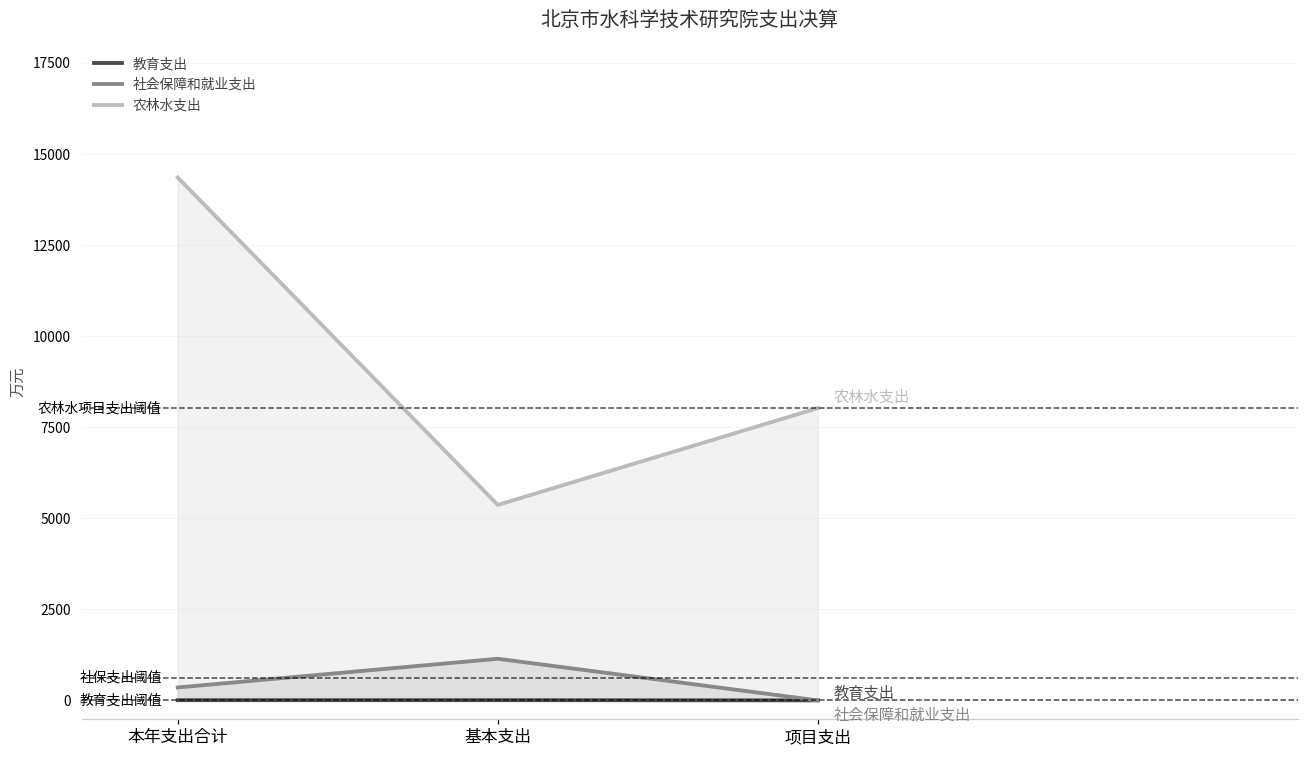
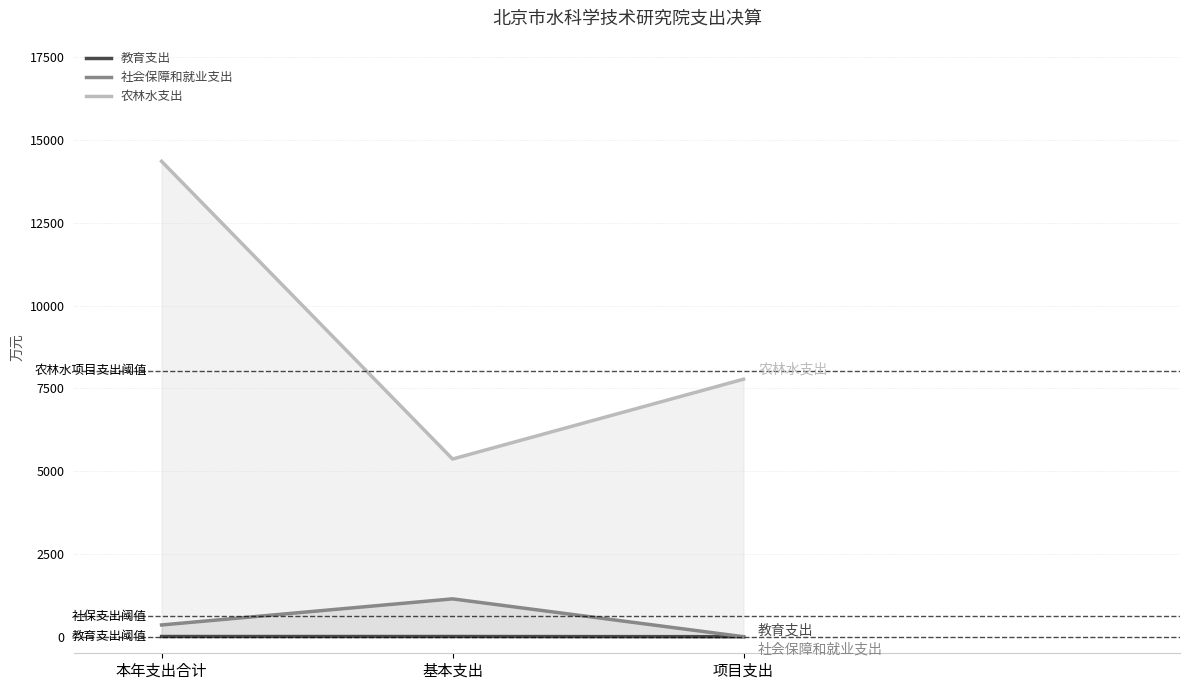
  {
    "教育支出": {
      "本年支出合计": 0,
      "基本支出": 0
    },
    "社会保障和就业支出": {
      "本年支出合计": 400,
      "基本支出": 1100
    },
    "农林水支出": {
      "本年支出合计": 14400,
      "基本支出": 5400,
-     "项目支出": 8000
+     "项目支出": 7800
    }
  }
